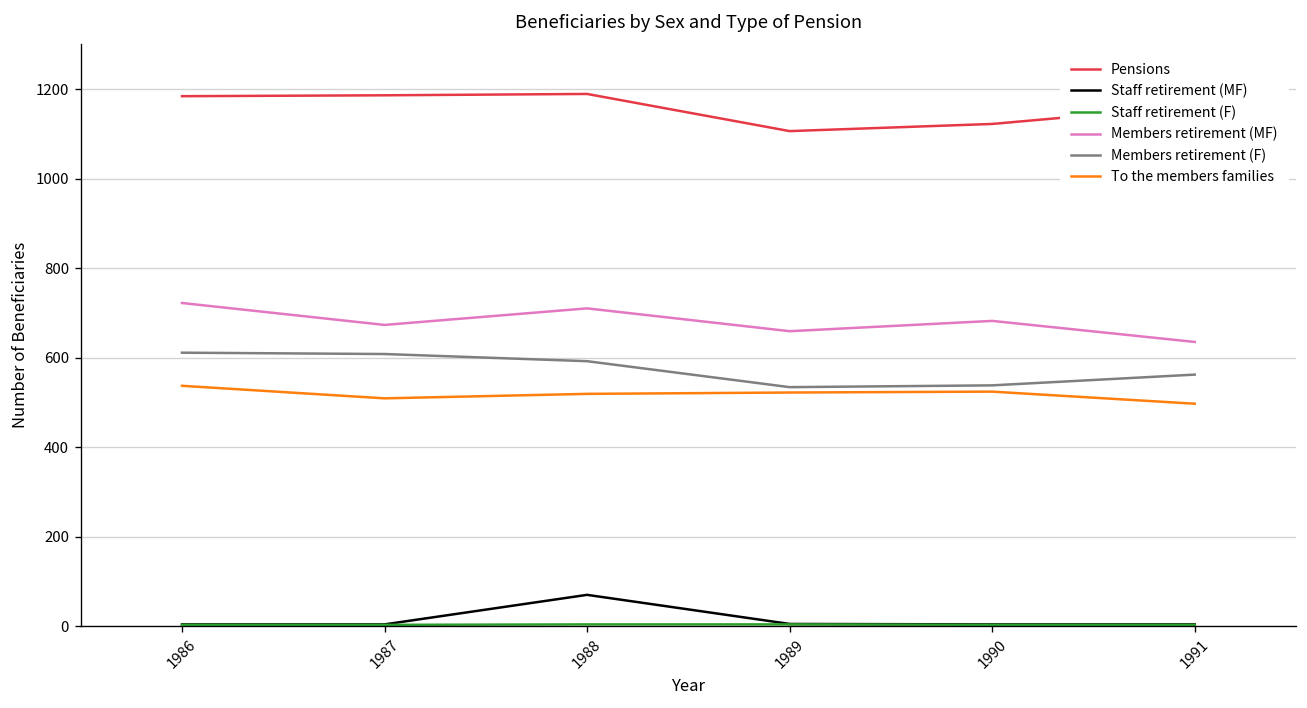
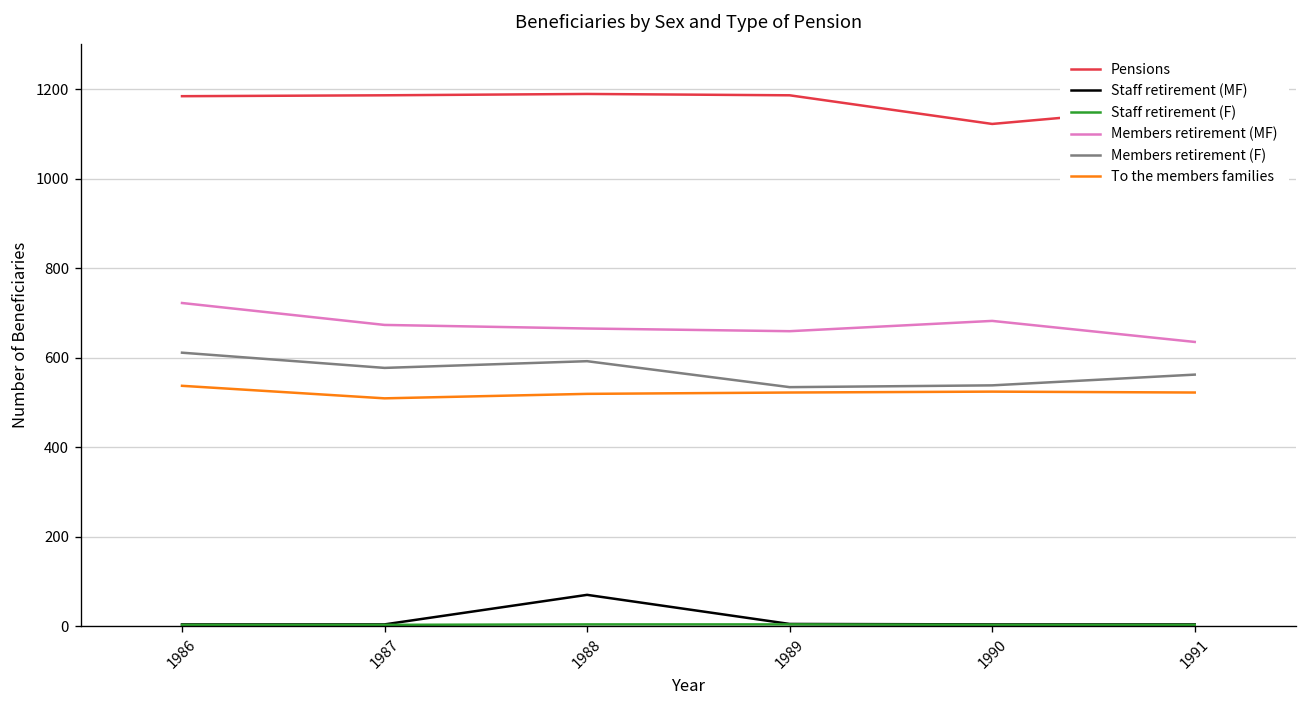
  {
    "Pensions": {
      "1986": 1180,
      "1987": 1190,
      "1988": 1190,
-     "1989": 1110,
+     "1989": 1190,
      "1990": 1120
    },
    "Staff retirement (MF)": {
      "1988": 70
    },
    "Staff retirement (F)": {
      "1988": 0
    },
    "Members retirement (MF)": {
      "1986": 720,
      "1987": 670,
-     "1988": 710,
+     "1988": 670,
      "1989": 660,
      "1990": 680,
      "1991": 640
    },
    "Members retirement (F)": {
      "1986": 610,
-     "1987": 610,
+     "1987": 580,
      "1988": 590,
      "1989": 530,
      "1990": 540,
      "1991": 560
    },
    "To the members families": {
      "1986": 540,
      "1987": 510,
      "1988": 520,
      "1989": 520,
      "1990": 520,
-     "1991": 500
+     "1991": 520
    }
  }
